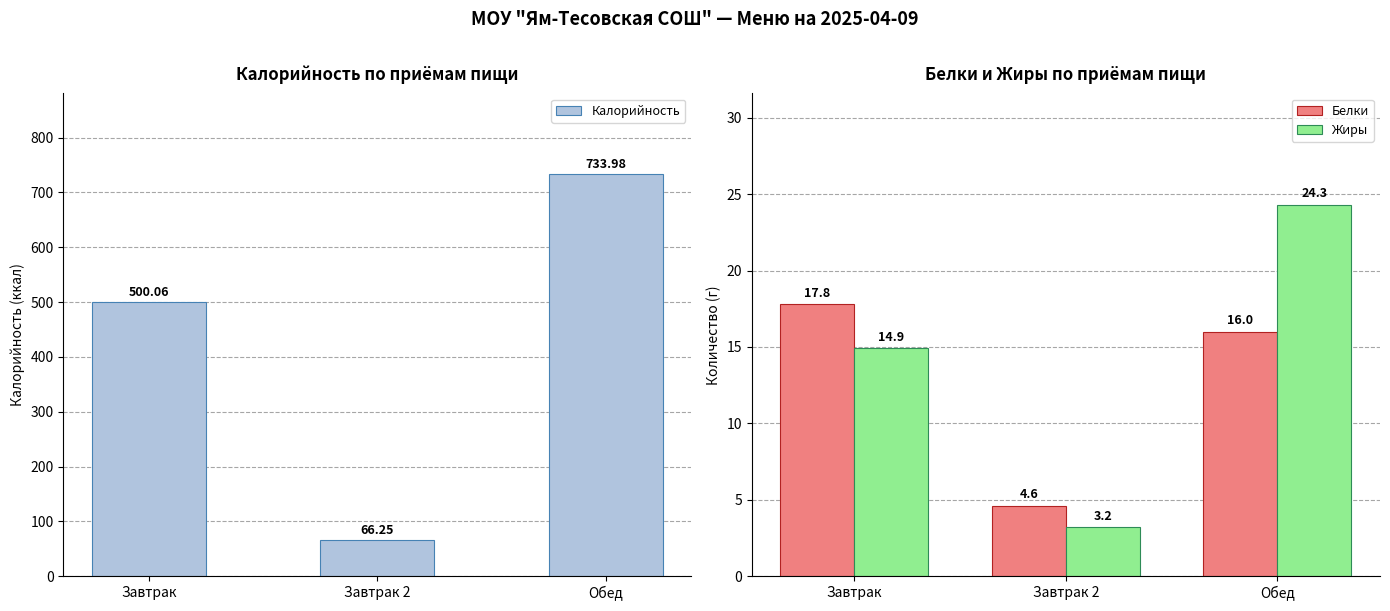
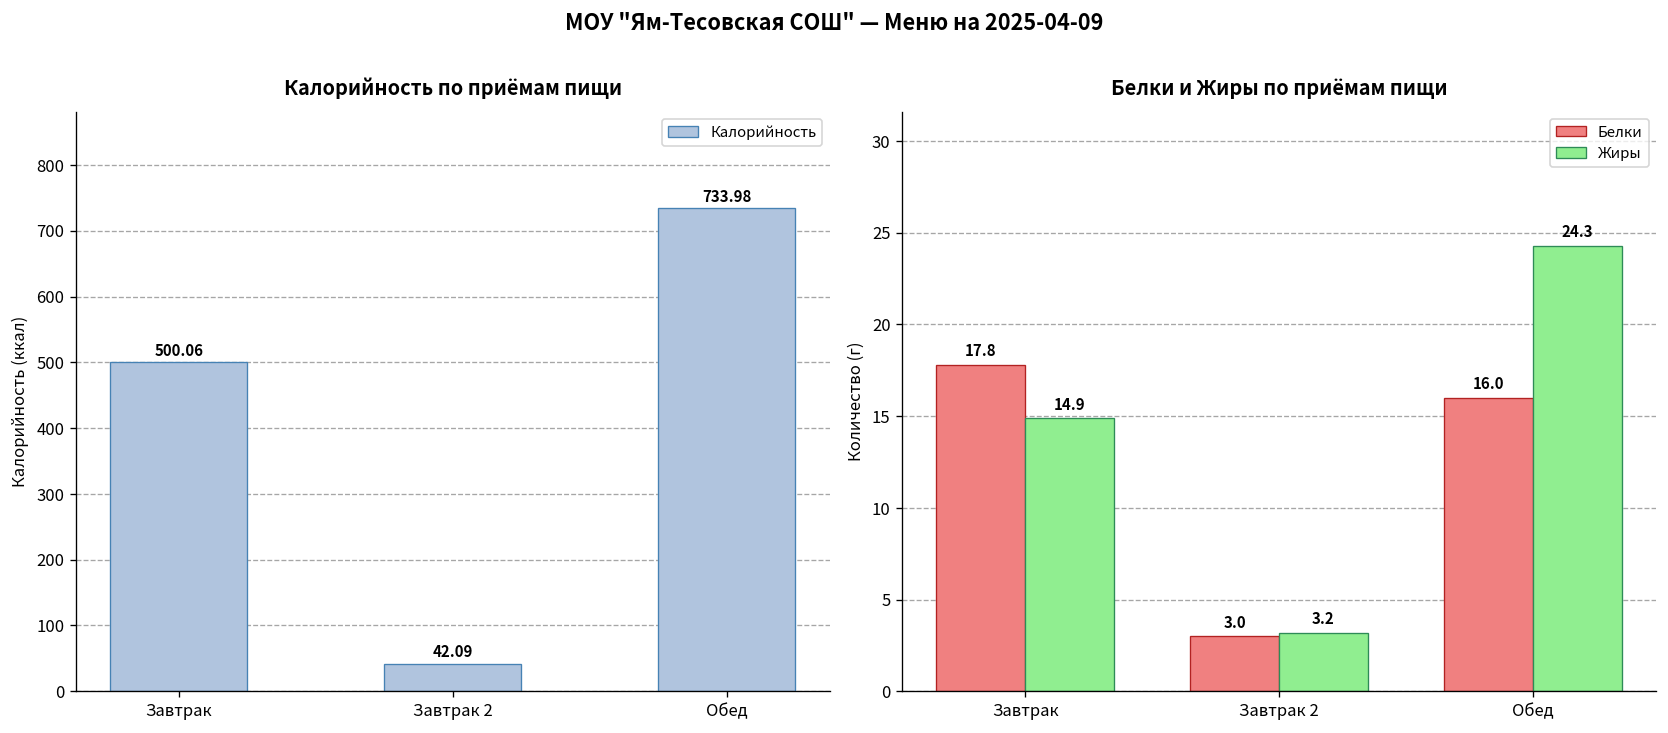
  {
    "Калорийность по приёмам пищи": {
      "Завтрак": 500.06,
-     "Завтрак 2": 66.25,
+     "Завтрак 2": 42.09,
      "Обед": 733.98
    },
    "Белки и Жиры по приёмам пищи": {
      "Белки": {
        "Завтрак": 17.8,
-       "Завтрак 2": 4.6,
+       "Завтрак 2": 3.0,
        "Обед": 16.0
      },
      "Жиры": {
        "Завтрак": 14.9,
        "Завтрак 2": 3.2,
        "Обед": 24.3
      }
    }
  }
